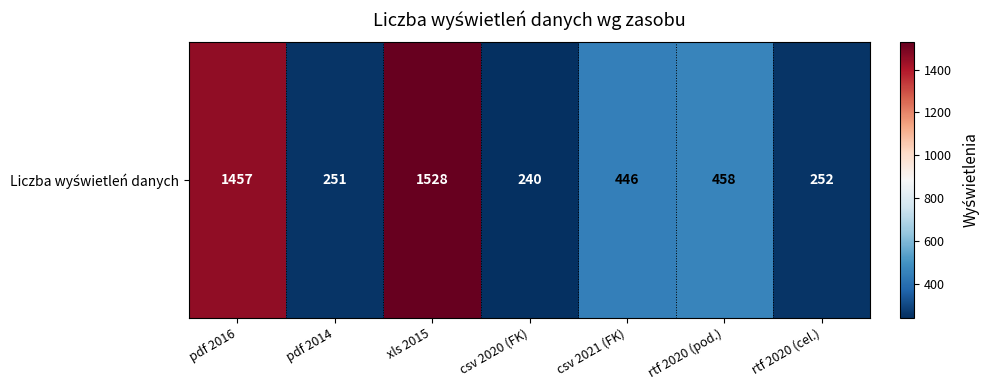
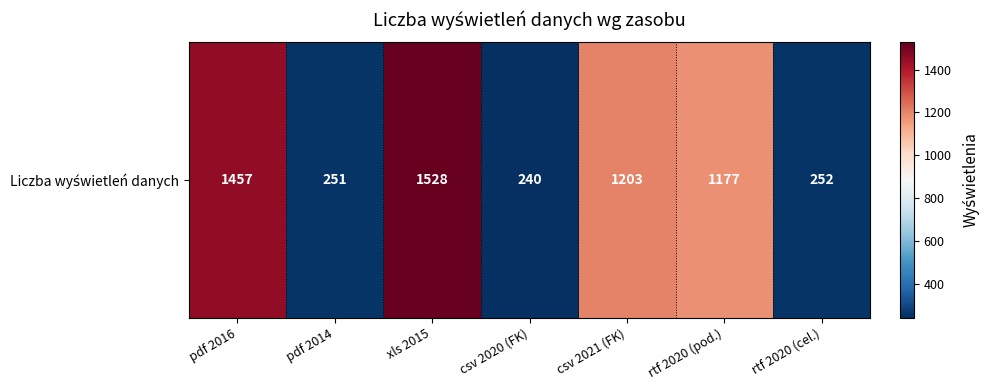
  {
    "Liczba wyświetleń danych": {
      "pdf 2016": 1457,
      "pdf 2014": 251,
      "xls 2015": 1528,
      "csv 2020 (FK)": 240,
-     "csv 2021 (FK)": 446,
-     "rtf 2020 (pod.)": 458,
+     "csv 2021 (FK)": 1203,
+     "rtf 2020 (pod.)": 1177,
      "rtf 2020 (cel.)": 252
    }
  }
